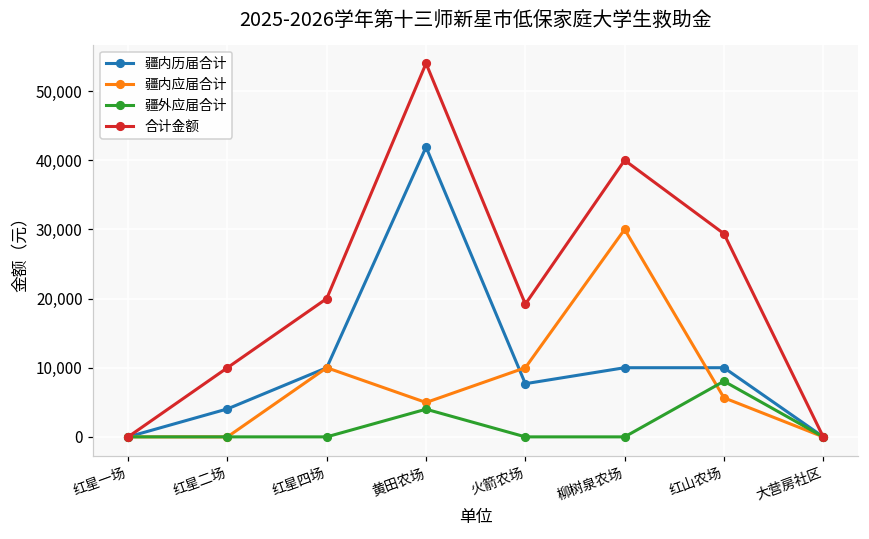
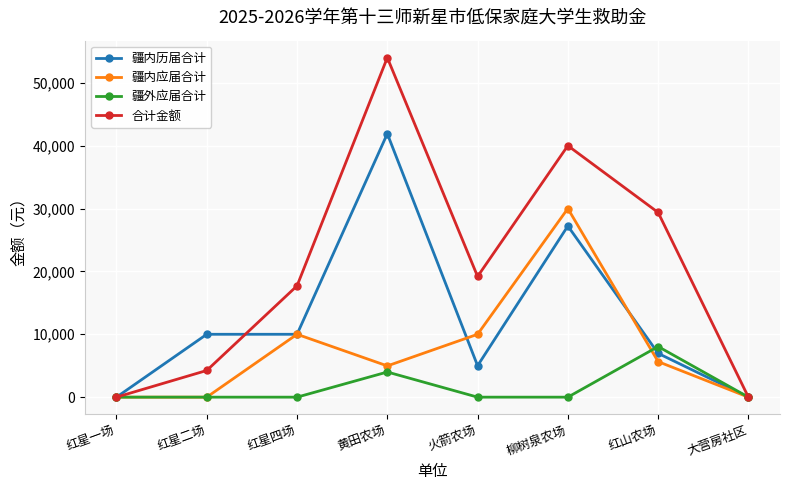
  {
    "疆内历届合计": {
-     "红星二场": "4,000",
+     "红星二场": "10,000",
      "黄田农场": "42,000",
-     "火箭农场": "8,000",
-     "柳树泉农场": "10,000",
-     "红山农场": "10,000"
+     "火箭农场": "5,000",
+     "柳树泉农场": "27,000",
+     "红山农场": "7,000"
    },
    "疆内应届合计": {
      "黄田农场": "5,000",
      "火箭农场": "10,000",
      "柳树泉农场": "30,000",
      "红山农场": "6,000"
    },
    "疆外应届合计": {
      "红星四场": "0",
      "黄田农场": "4,000",
      "火箭农场": "0",
      "柳树泉农场": "0",
      "红山农场": "8,000"
    },
    "合计金额": {
-     "红星二场": "10,000",
-     "红星四场": "20,000",
+     "红星二场": "4,000",
+     "红星四场": "18,000",
      "黄田农场": "54,000",
      "火箭农场": "19,000",
      "柳树泉农场": "40,000",
      "红山农场": "29,000"
    }
  }
